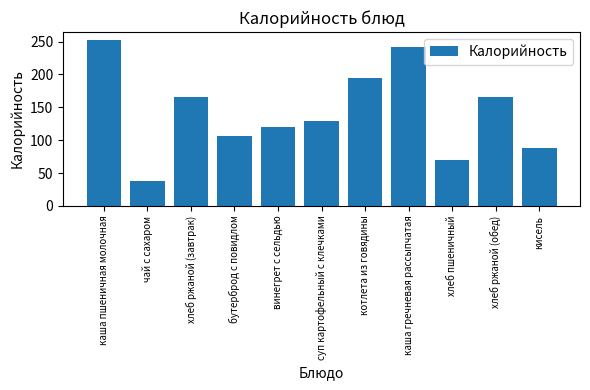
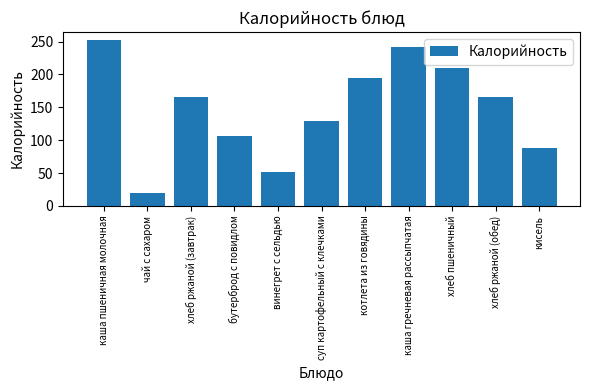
  {
    "каша пшеничная молочная": 250,
-   "чай с сахаром": 40,
+   "чай с сахаром": 20,
    "хлеб ржаной (завтрак)": 170,
    "бутерброд с повидлом": 110,
-   "винегрет с сельдью": 120,
+   "винегрет с сельдью": 50,
    "суп картофельный с клечками": 130,
    "котлета из говядины": 190,
    "каша гречневая рассыпчатая": 240,
-   "хлеб пшеничный": 70,
+   "хлеб пшеничный": 210,
    "хлеб ржаной (обед)": 170,
    "кисель": 90
  }
